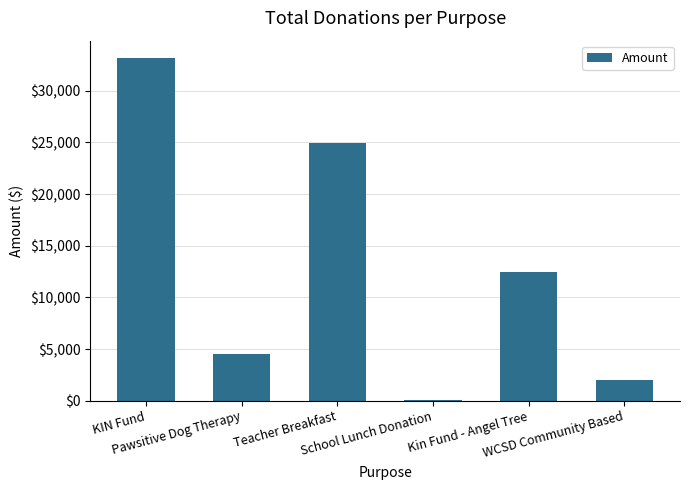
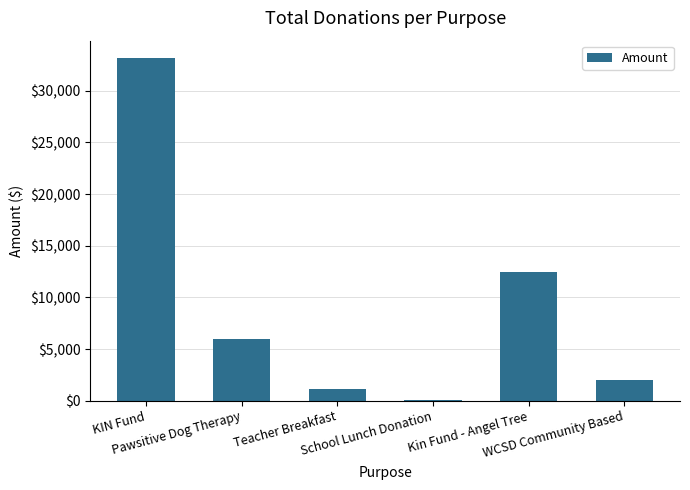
  {
    "KIN Fund": "$33,200",
-   "Pawsitive Dog Therapy": "$4,500",
-   "Teacher Breakfast": "$25,000",
+   "Pawsitive Dog Therapy": "$6,000",
+   "Teacher Breakfast": "$1,100",
    "Kin Fund - Angel Tree": "$12,500",
    "WCSD Community Based": "$2,000"
  }
